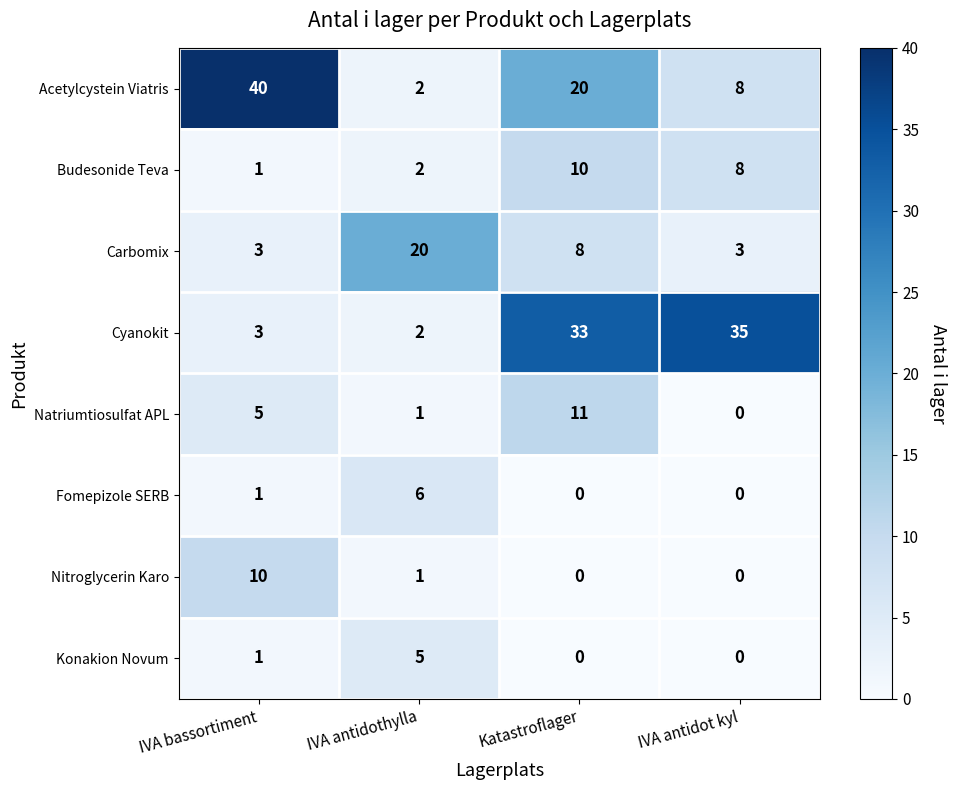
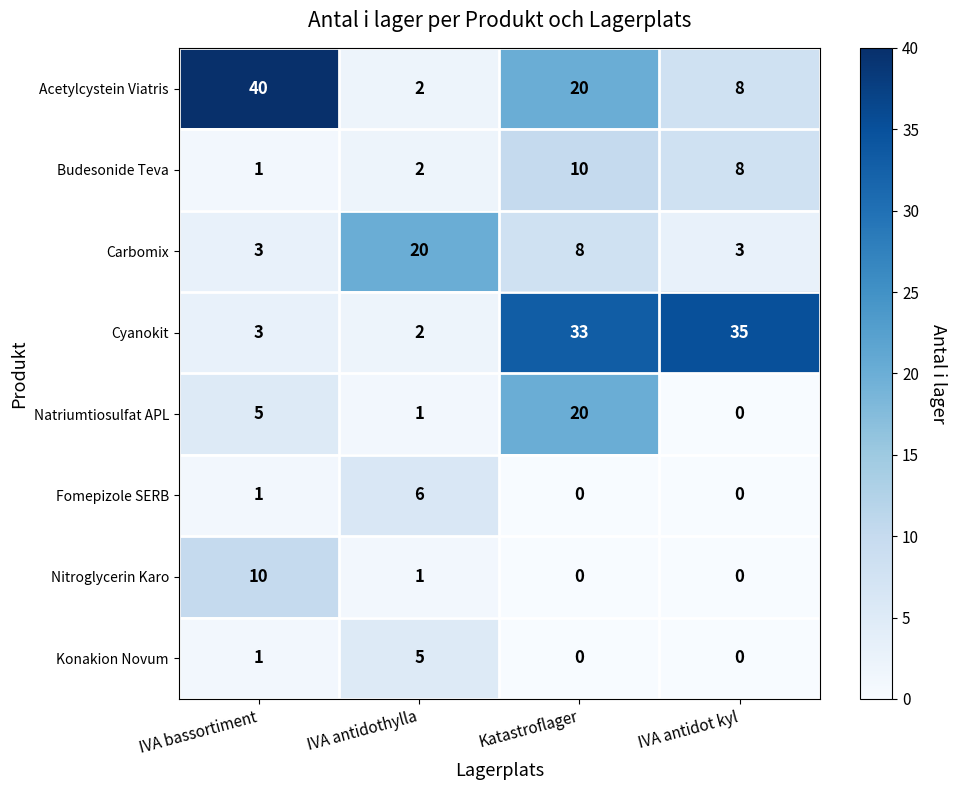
  {
    "Acetylcystein Viatris": {
      "IVA bassortiment": 40,
      "IVA antidothylla": 2,
      "Katastroflager": 20,
      "IVA antidot kyl": 8
    },
    "Budesonide Teva": {
      "IVA bassortiment": 1,
      "IVA antidothylla": 2,
      "Katastroflager": 10,
      "IVA antidot kyl": 8
    },
    "Carbomix": {
      "IVA bassortiment": 3,
      "IVA antidothylla": 20,
      "Katastroflager": 8,
      "IVA antidot kyl": 3
    },
    "Cyanokit": {
      "IVA bassortiment": 3,
      "IVA antidothylla": 2,
      "Katastroflager": 33,
      "IVA antidot kyl": 35
    },
    "Natriumtiosulfat APL": {
      "IVA bassortiment": 5,
      "IVA antidothylla": 1,
-     "Katastroflager": 11,
+     "Katastroflager": 20,
      "IVA antidot kyl": 0
    },
    "Fomepizole SERB": {
      "IVA bassortiment": 1,
      "IVA antidothylla": 6,
      "Katastroflager": 0,
      "IVA antidot kyl": 0
    },
    "Nitroglycerin Karo": {
      "IVA bassortiment": 10,
      "IVA antidothylla": 1,
      "Katastroflager": 0,
      "IVA antidot kyl": 0
    },
    "Konakion Novum": {
      "IVA bassortiment": 1,
      "IVA antidothylla": 5,
      "Katastroflager": 0,
      "IVA antidot kyl": 0
    }
  }
